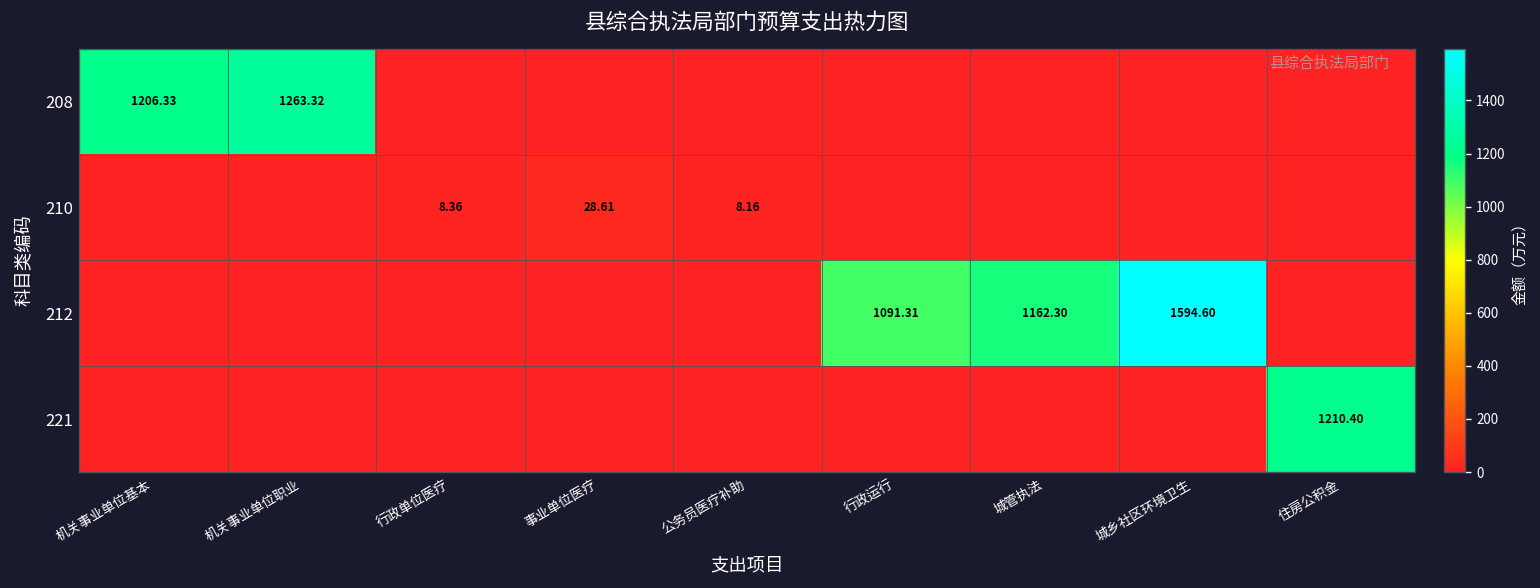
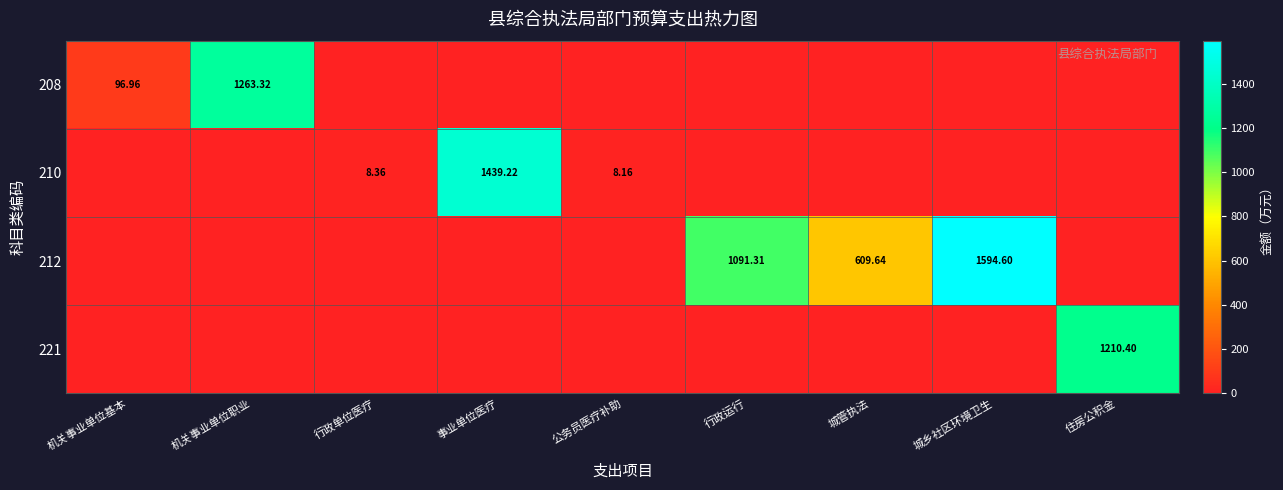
  {
    "208": {
-     "机关事业单位基本": 1206.33,
+     "机关事业单位基本": 96.96,
      "机关事业单位职业": 1263.32
    },
    "210": {
      "行政单位医疗": 8.36,
-     "事业单位医疗": 28.61,
+     "事业单位医疗": 1439.22,
      "公务员医疗补助": 8.16
    },
    "212": {
      "行政运行": 1091.31,
-     "城管执法": 1162.30,
+     "城管执法": 609.64,
      "城乡社区环境卫生": 1594.60
    },
    "221": {
      "住房公积金": 1210.40
    }
  }
